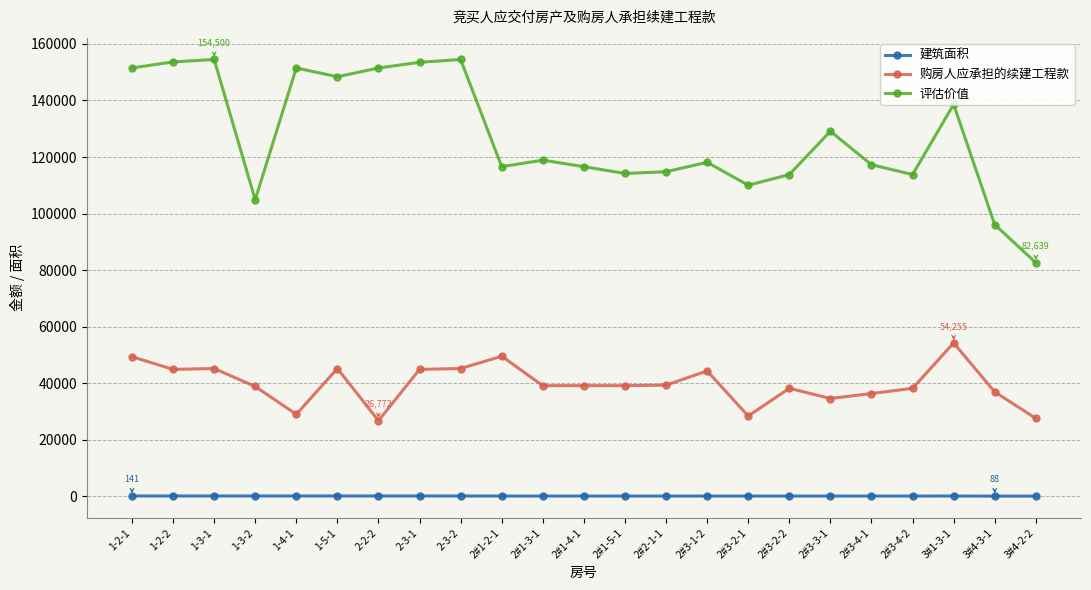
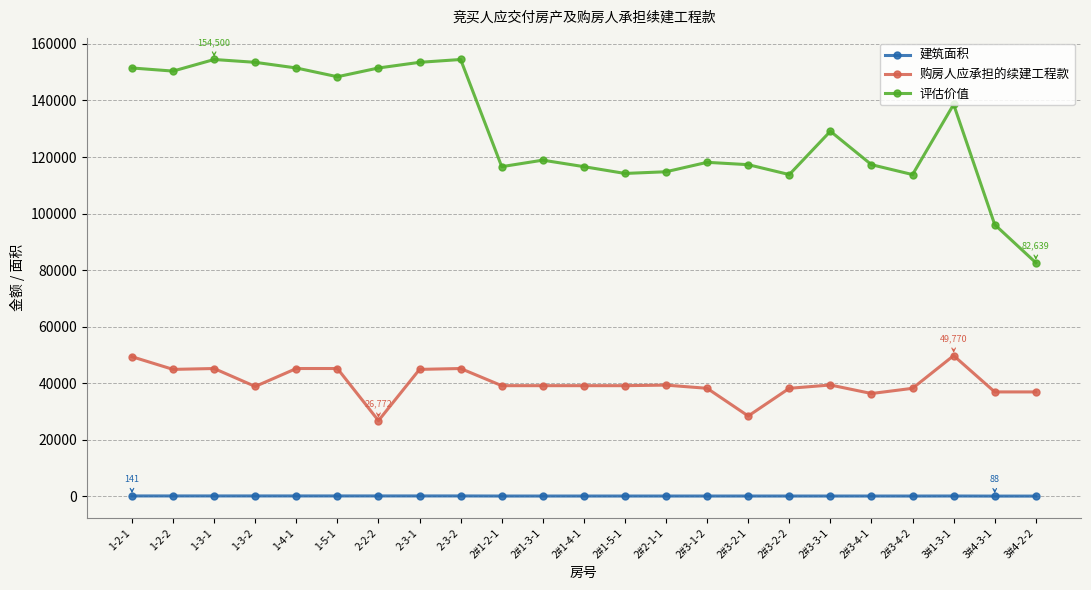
  {
    "建筑面积": {
      "1-2-1": "141",
      "3#4-3-1": "88"
    },
    "购房人应承担的续建工程款": {
-     "1-4-1": "29000",
+     "1-4-1": "45000",
      "2-2-2": "26,772",
-     "2#1-2-1": "50000",
-     "2#3-1-2": "44000",
-     "2#3-3-1": "35000",
-     "3#1-3-1": "54,255",
-     "3#4-2-2": "28000"
+     "2#1-2-1": "39000",
+     "2#3-1-2": "38000",
+     "2#3-3-1": "39000",
+     "3#1-3-1": "49,770",
+     "3#4-2-2": "37000"
    },
    "评估价值": {
      "1-2-1": "152000",
-     "1-2-2": "154000",
-     "1-3-2": "105000",
+     "1-2-2": "150000",
+     "1-3-2": "154000",
      "1-4-1": "152000",
      "1-5-1": "148000",
      "2-2-2": "152000",
      "2-3-1": "154000",
      "2-3-2": "155000",
      "2#1-2-1": "117000",
      "2#1-3-1": "119000",
      "2#1-4-1": "117000",
      "2#1-5-1": "114000",
      "2#2-1-1": "115000",
      "2#3-1-2": "118000",
-     "2#3-2-1": "110000",
+     "2#3-2-1": "117000",
      "2#3-2-2": "114000",
      "2#3-3-1": "129000",
      "2#3-4-1": "117000",
      "2#3-4-2": "114000",
      "3#4-3-1": "96000"
    }
  }
